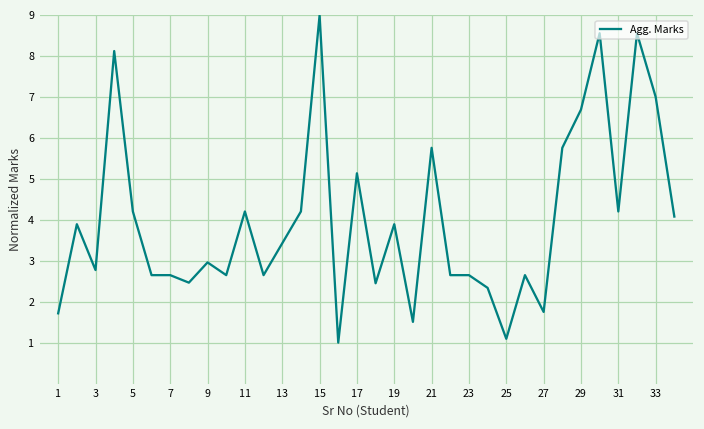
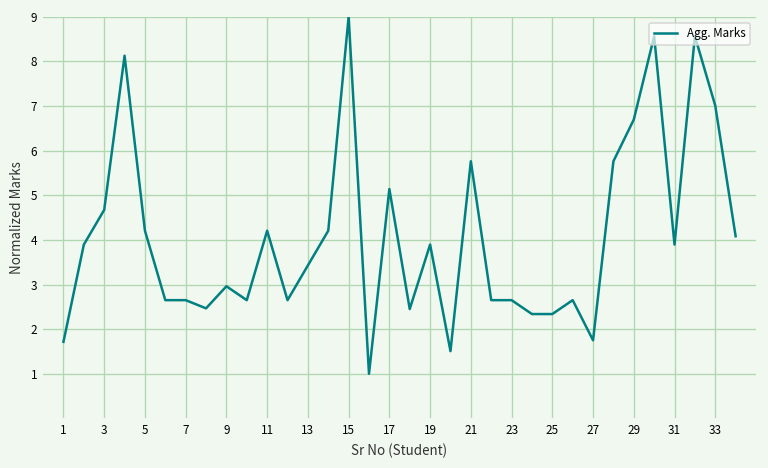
  {
    "1": 1.7,
-   "3": 2.8,
+   "3": 4.7,
    "5": 4.2,
    "7": 2.6,
    "9": 3.0,
    "11": 4.2,
    "13": 3.4,
    "15": 9.0,
    "17": 5.1,
    "19": 3.9,
    "21": 5.8,
    "23": 2.6,
-   "25": 1.1,
+   "25": 2.3,
    "27": 1.8,
    "29": 6.7,
-   "31": 4.2,
+   "31": 3.9,
    "33": 7.0
  }
